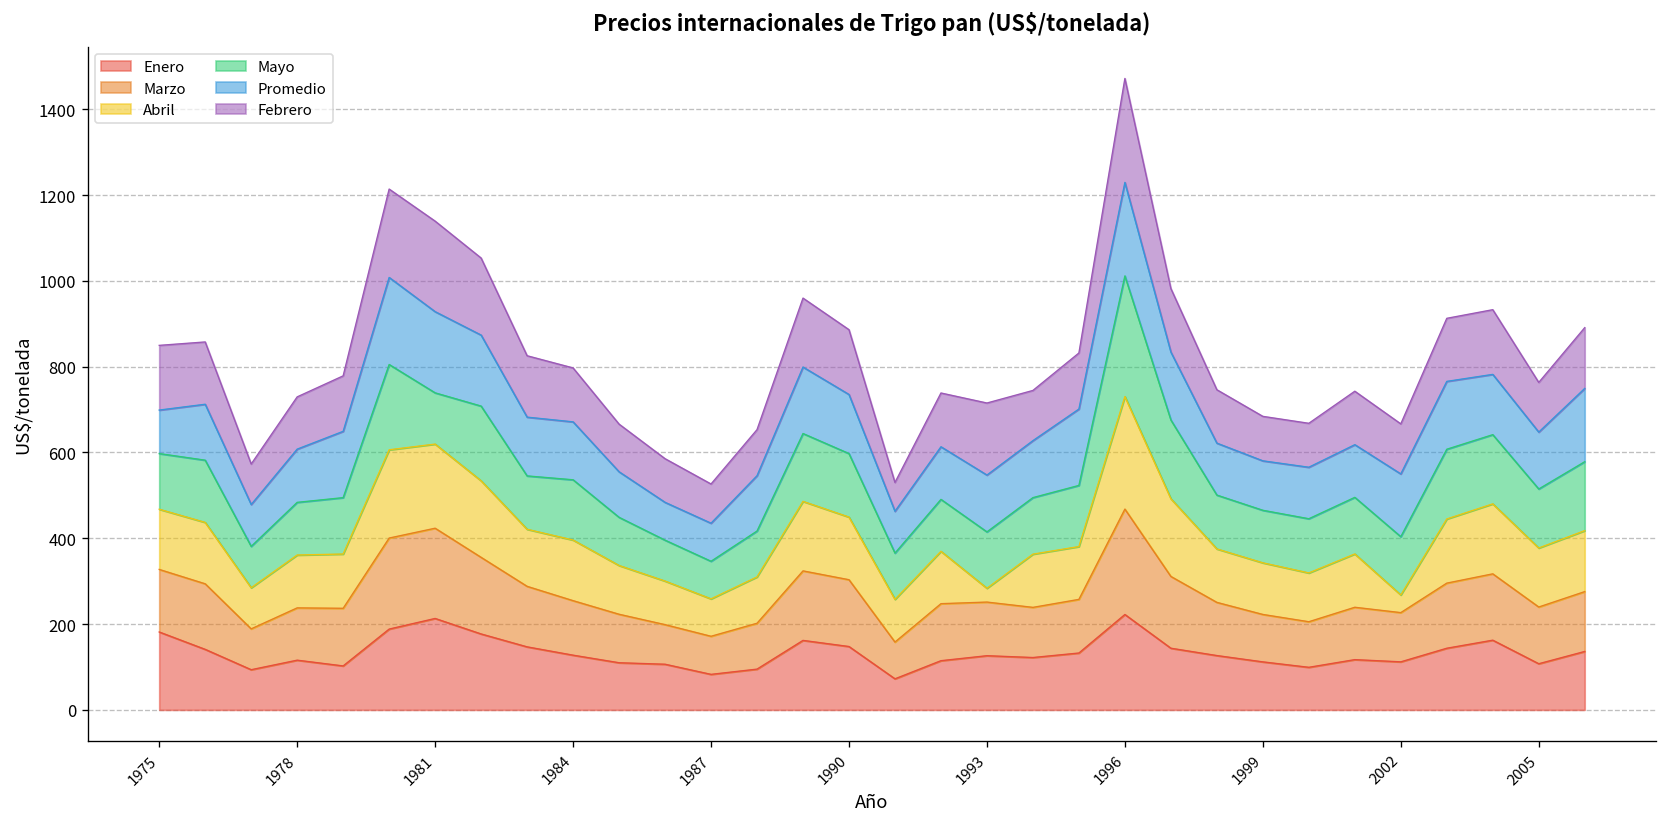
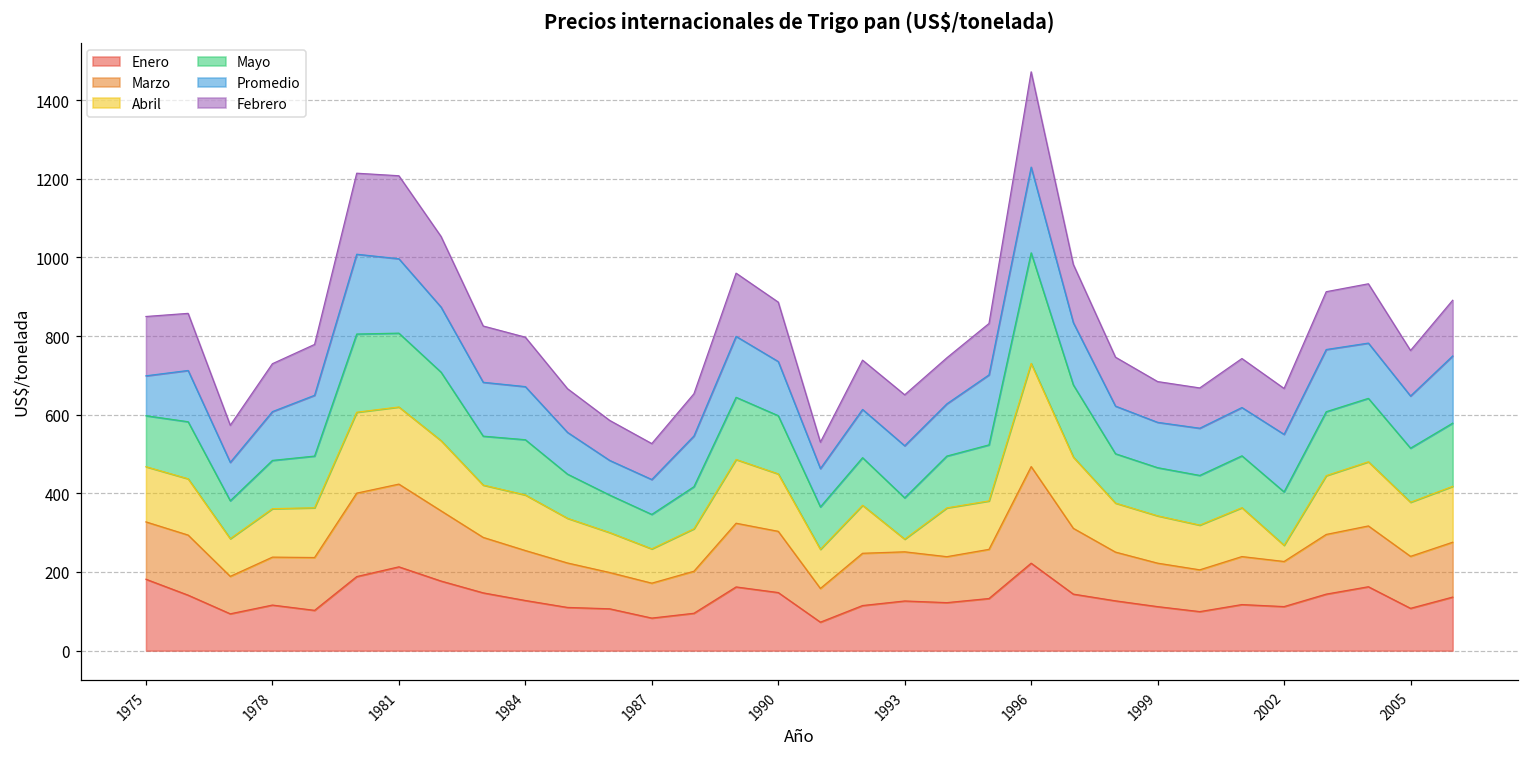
  {
    "Abril": {
      "1975": 140,
      "1978": 120,
      "1981": 200,
      "1984": 140,
      "1987": 90,
      "1990": 150,
      "1993": 30,
      "1996": 260,
      "1999": 120,
      "2002": 40,
      "2005": 140
    },
    "Mayo": {
      "1975": 130,
      "1978": 120,
-     "1981": 120,
+     "1981": 190,
      "1984": 140,
      "1987": 90,
      "1990": 150,
-     "1993": 130,
+     "1993": 100,
      "1996": 280,
      "1999": 120,
      "2002": 140,
      "2005": 140
    },
    "Promedio": {
      "1975": 100,
      "1978": 120,
      "1981": 190,
      "1984": 140,
      "1987": 90,
      "1990": 140,
      "1993": 130,
      "1996": 220,
      "1999": 120,
      "2002": 150,
      "2005": 130
    },
    "Febrero": {
      "1975": 150,
      "1978": 120,
      "1981": 210,
      "1984": 130,
      "1987": 90,
      "1990": 150,
-     "1993": 170,
+     "1993": 130,
      "1996": 240,
      "1999": 100,
      "2002": 120,
      "2005": 120
    }
  }
